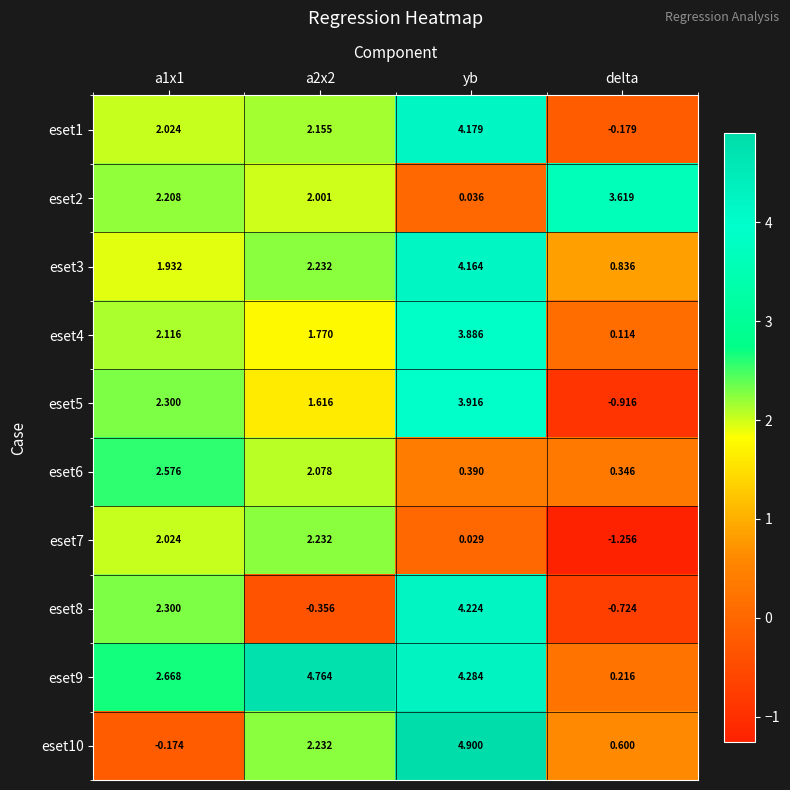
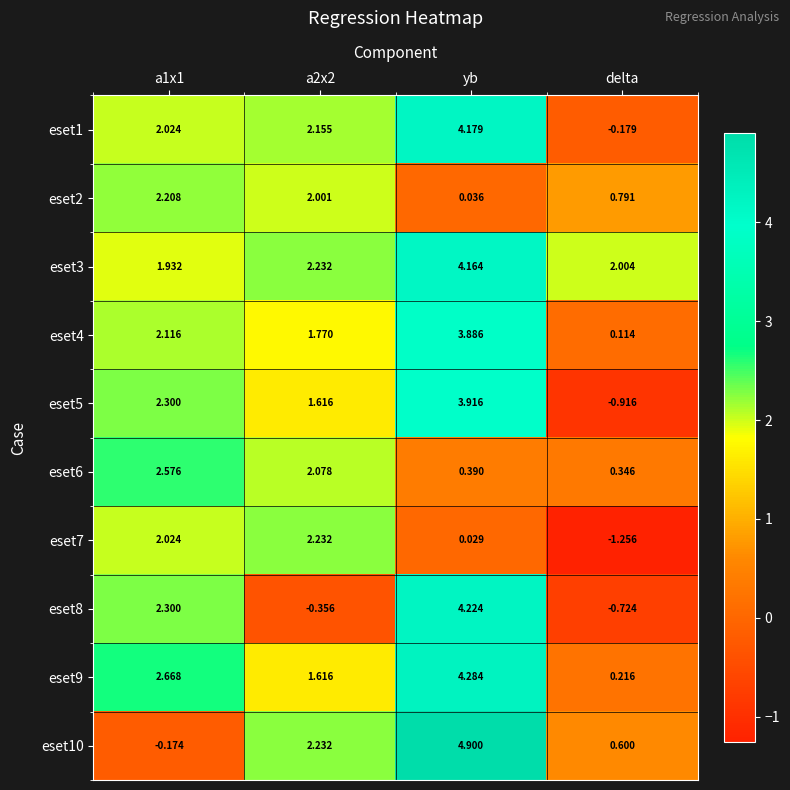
  {
    "eset1": {
      "a1x1": 2.024,
      "a2x2": 2.155,
      "yb": 4.179,
      "delta": -0.179
    },
    "eset2": {
      "a1x1": 2.208,
      "a2x2": 2.001,
      "yb": 0.036,
-     "delta": 3.619
+     "delta": 0.791
    },
    "eset3": {
      "a1x1": 1.932,
      "a2x2": 2.232,
      "yb": 4.164,
-     "delta": 0.836
+     "delta": 2.004
    },
    "eset4": {
      "a1x1": 2.116,
      "a2x2": 1.770,
      "yb": 3.886,
      "delta": 0.114
    },
    "eset5": {
      "a1x1": 2.300,
      "a2x2": 1.616,
      "yb": 3.916,
      "delta": -0.916
    },
    "eset6": {
      "a1x1": 2.576,
      "a2x2": 2.078,
      "yb": 0.390,
      "delta": 0.346
    },
    "eset7": {
      "a1x1": 2.024,
      "a2x2": 2.232,
      "yb": 0.029,
      "delta": -1.256
    },
    "eset8": {
      "a1x1": 2.300,
      "a2x2": -0.356,
      "yb": 4.224,
      "delta": -0.724
    },
    "eset9": {
      "a1x1": 2.668,
-     "a2x2": 4.764,
+     "a2x2": 1.616,
      "yb": 4.284,
      "delta": 0.216
    },
    "eset10": {
      "a1x1": -0.174,
      "a2x2": 2.232,
      "yb": 4.900,
      "delta": 0.600
    }
  }
